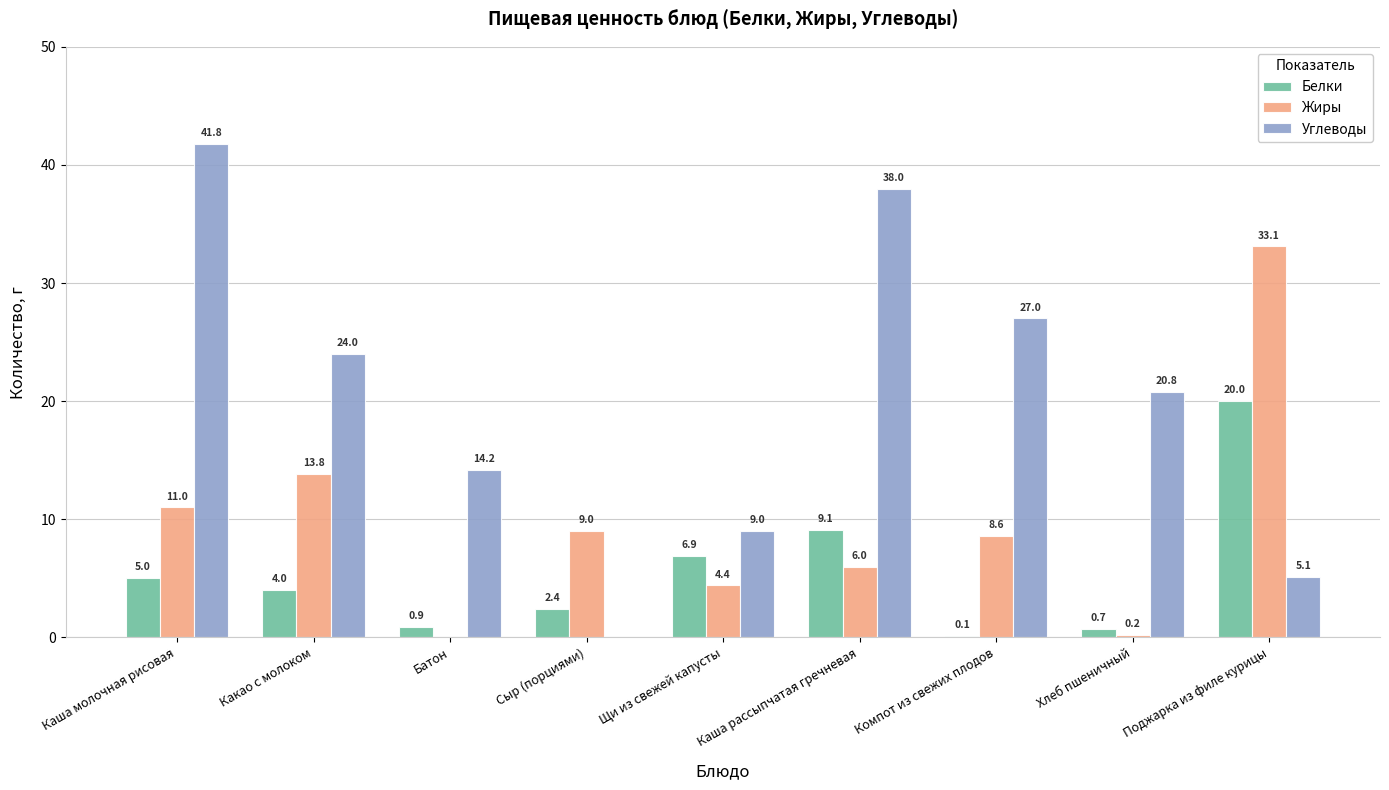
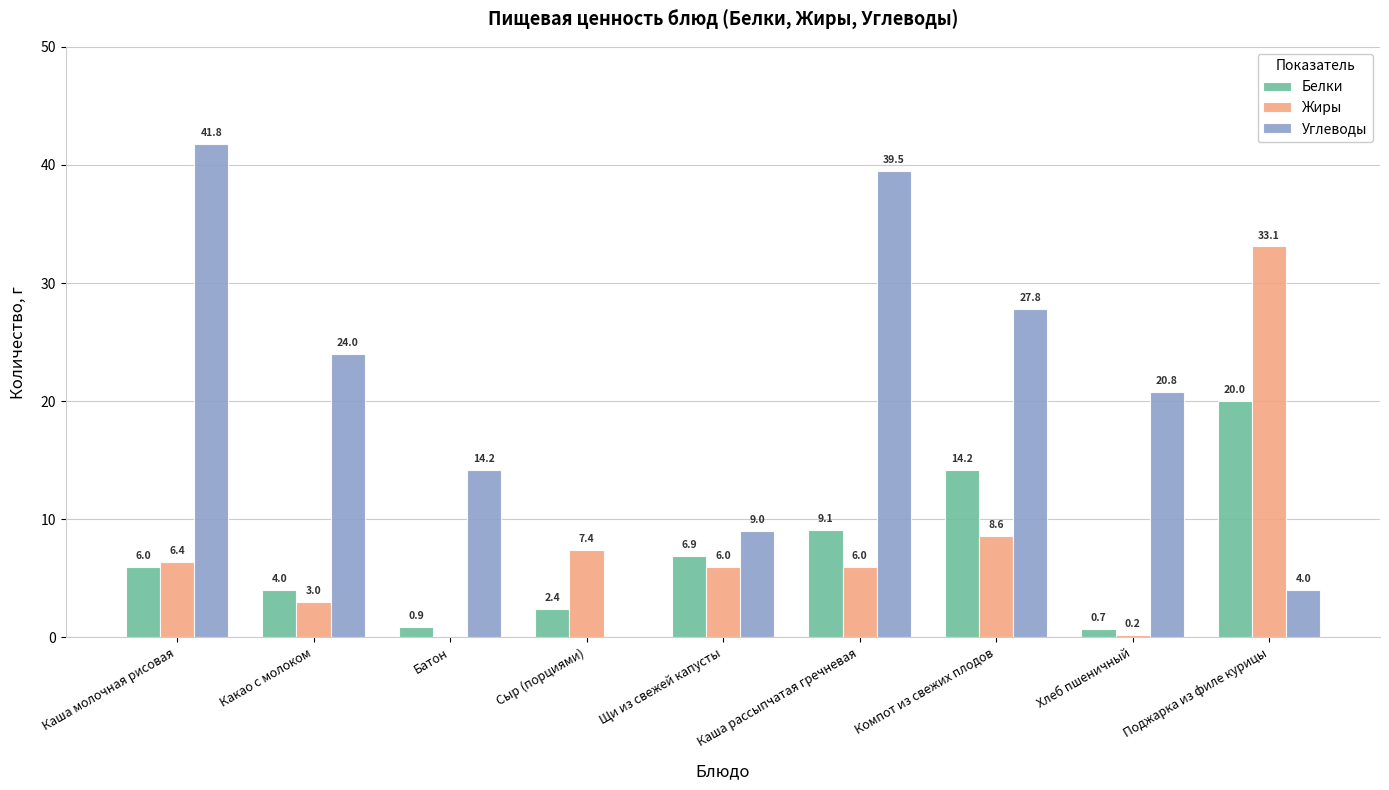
  {
    "Белки": {
-     "Каша молочная рисовая": 5.0,
+     "Каша молочная рисовая": 6.0,
      "Какао с молоком": 4.0,
      "Батон": 0.9,
      "Сыр (порциями)": 2.4,
      "Щи из свежей капусты": 6.9,
      "Каша рассыпчатая гречневая": 9.1,
-     "Компот из свежих плодов": 0.1,
+     "Компот из свежих плодов": 14.2,
      "Хлеб пшеничный": 0.7,
      "Поджарка из филе курицы": 20.0
    },
    "Жиры": {
-     "Каша молочная рисовая": 11.0,
-     "Какао с молоком": 13.8,
-     "Сыр (порциями)": 9.0,
-     "Щи из свежей капусты": 4.4,
+     "Каша молочная рисовая": 6.4,
+     "Какао с молоком": 3.0,
+     "Сыр (порциями)": 7.4,
+     "Щи из свежей капусты": 6.0,
      "Каша рассыпчатая гречневая": 6.0,
      "Компот из свежих плодов": 8.6,
      "Хлеб пшеничный": 0.2,
      "Поджарка из филе курицы": 33.1
    },
    "Углеводы": {
      "Каша молочная рисовая": 41.8,
      "Какао с молоком": 24.0,
      "Батон": 14.2,
      "Щи из свежей капусты": 9.0,
-     "Каша рассыпчатая гречневая": 38.0,
-     "Компот из свежих плодов": 27.0,
+     "Каша рассыпчатая гречневая": 39.5,
+     "Компот из свежих плодов": 27.8,
      "Хлеб пшеничный": 20.8,
-     "Поджарка из филе курицы": 5.1
+     "Поджарка из филе курицы": 4.0
    }
  }
